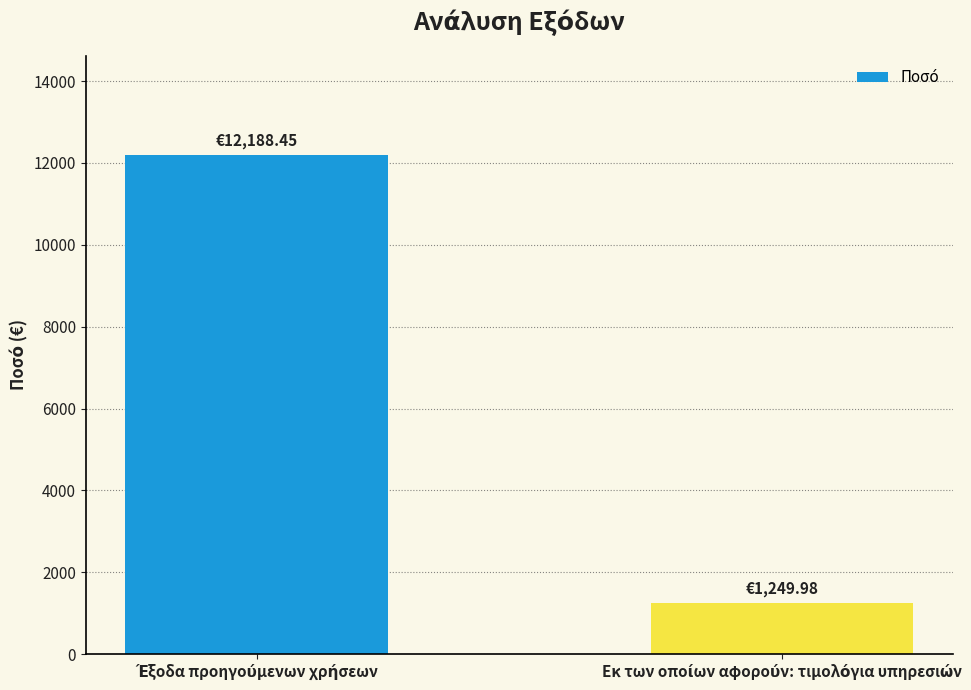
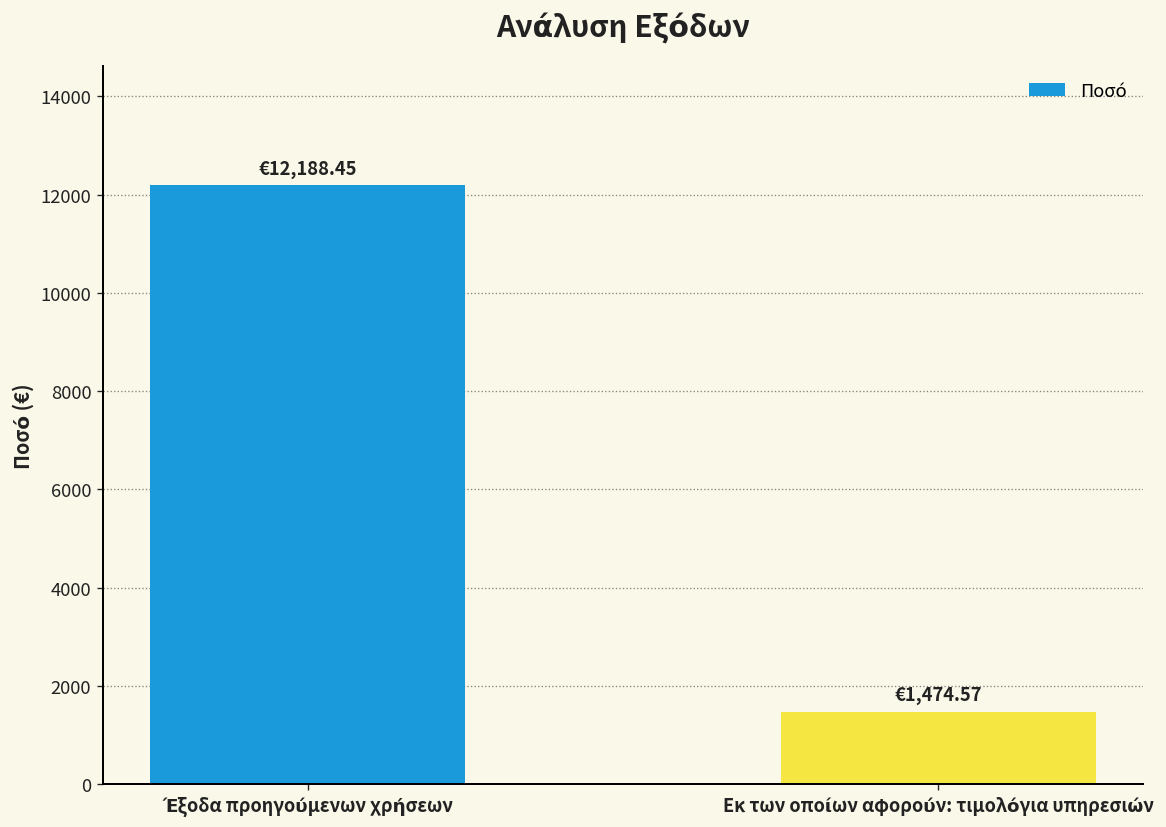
  {
    "Έξοδα προηγούμενων χρήσεων": "€12,188.45",
-   "Εκ των οποίων αφορούν: τιμολόγια υπηρεσιών": "€1,249.98"
+   "Εκ των οποίων αφορούν: τιμολόγια υπηρεσιών": "€1,474.57"
  }
